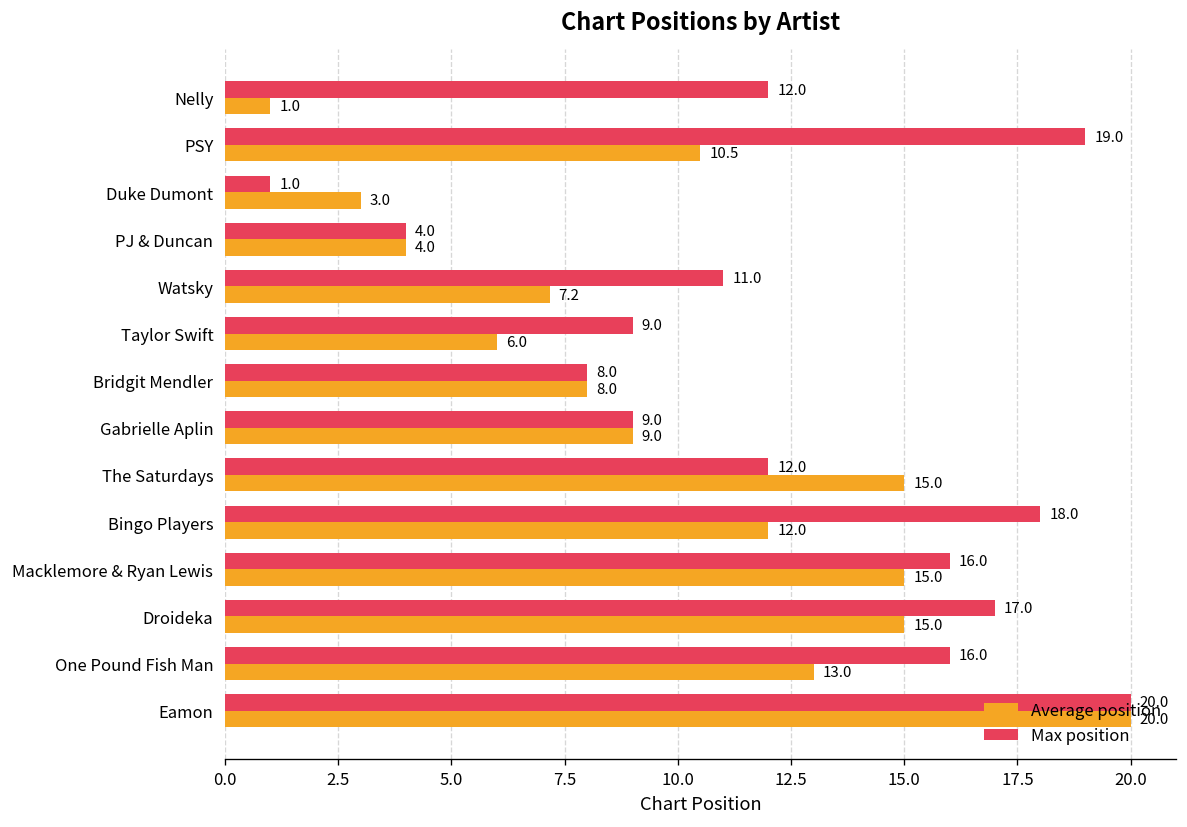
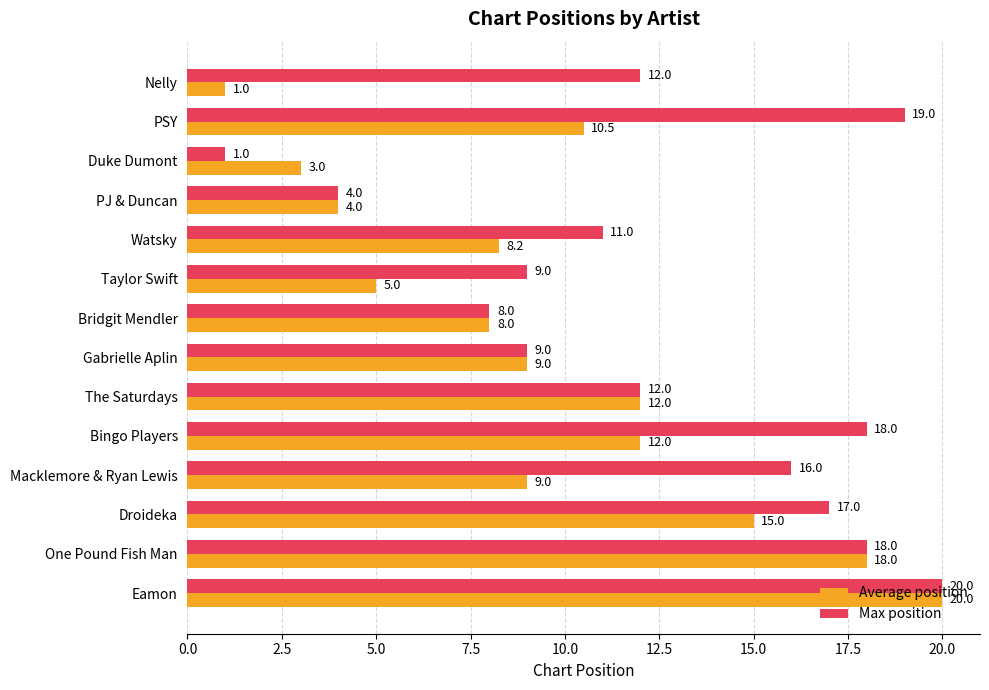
  {
    "Average position": {
      "Nelly": 1.0,
      "PSY": 10.5,
      "Duke Dumont": 3.0,
      "PJ & Duncan": 4.0,
-     "Watsky": 7.2,
-     "Taylor Swift": 6.0,
+     "Watsky": 8.2,
+     "Taylor Swift": 5.0,
      "Bridgit Mendler": 8.0,
      "Gabrielle Aplin": 9.0,
-     "The Saturdays": 15.0,
+     "The Saturdays": 12.0,
      "Bingo Players": 12.0,
-     "Macklemore & Ryan Lewis": 15.0,
+     "Macklemore & Ryan Lewis": 9.0,
      "Droideka": 15.0,
-     "One Pound Fish Man": 13.0,
+     "One Pound Fish Man": 18.0,
      "Eamon": 20.0
    },
    "Max position": {
      "Nelly": 12.0,
      "PSY": 19.0,
      "Duke Dumont": 1.0,
      "PJ & Duncan": 4.0,
      "Watsky": 11.0,
      "Taylor Swift": 9.0,
      "Bridgit Mendler": 8.0,
      "Gabrielle Aplin": 9.0,
      "The Saturdays": 12.0,
      "Bingo Players": 18.0,
      "Macklemore & Ryan Lewis": 16.0,
      "Droideka": 17.0,
-     "One Pound Fish Man": 16.0,
+     "One Pound Fish Man": 18.0,
      "Eamon": 20.0
    }
  }
